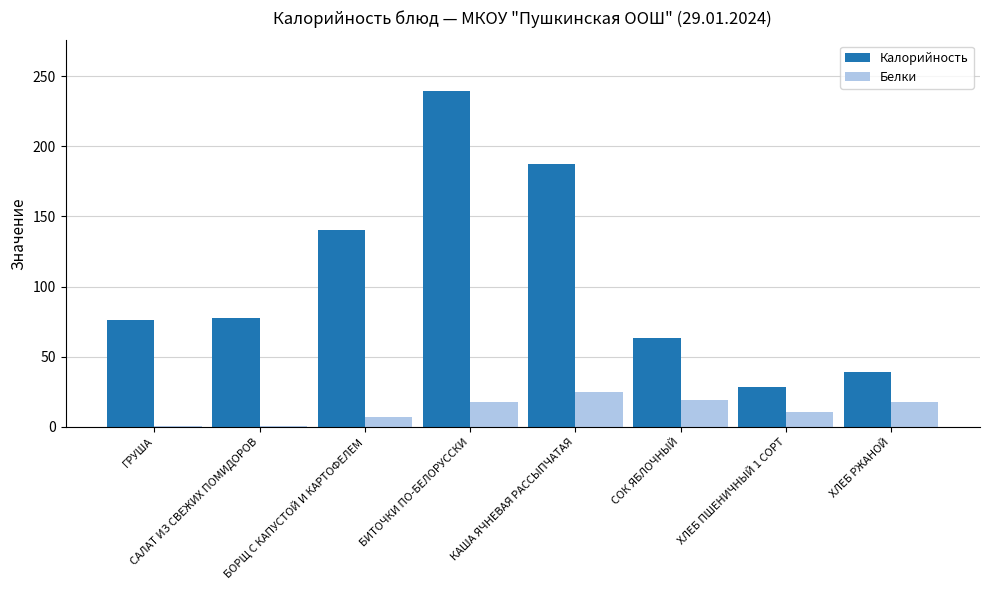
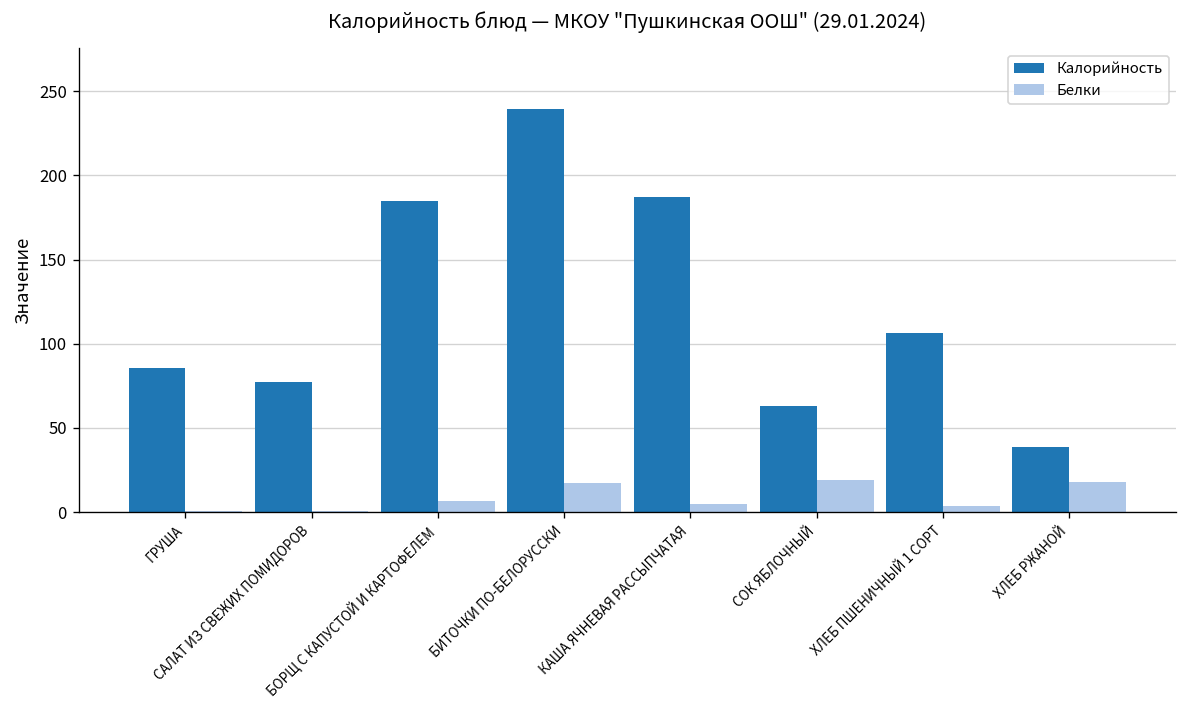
  {
    "Калорийность": {
-     "ГРУША": 76,
+     "ГРУША": 86,
      "САЛАТ ИЗ СВЕЖИХ ПОМИДОРОВ": 78,
-     "БОРЩ С КАПУСТОЙ И КАРТОФЕЛЕМ": 140,
+     "БОРЩ С КАПУСТОЙ И КАРТОФЕЛЕМ": 185,
      "БИТОЧКИ ПО-БЕЛОРУССКИ": 240,
      "КАША ЯЧНЕВАЯ РАССЫПЧАТАЯ": 187,
      "СОК ЯБЛОЧНЫЙ": 63,
-     "ХЛЕБ ПШЕНИЧНЫЙ 1 СОРТ": 28,
+     "ХЛЕБ ПШЕНИЧНЫЙ 1 СОРТ": 107,
      "ХЛЕБ РЖАНОЙ": 39
    },
    "Белки": {
      "БОРЩ С КАПУСТОЙ И КАРТОФЕЛЕМ": 7,
      "БИТОЧКИ ПО-БЕЛОРУССКИ": 17,
-     "КАША ЯЧНЕВАЯ РАССЫПЧАТАЯ": 25,
+     "КАША ЯЧНЕВАЯ РАССЫПЧАТАЯ": 5,
      "СОК ЯБЛОЧНЫЙ": 19,
-     "ХЛЕБ ПШЕНИЧНЫЙ 1 СОРТ": 10,
+     "ХЛЕБ ПШЕНИЧНЫЙ 1 СОРТ": 4,
      "ХЛЕБ РЖАНОЙ": 18
    }
  }
